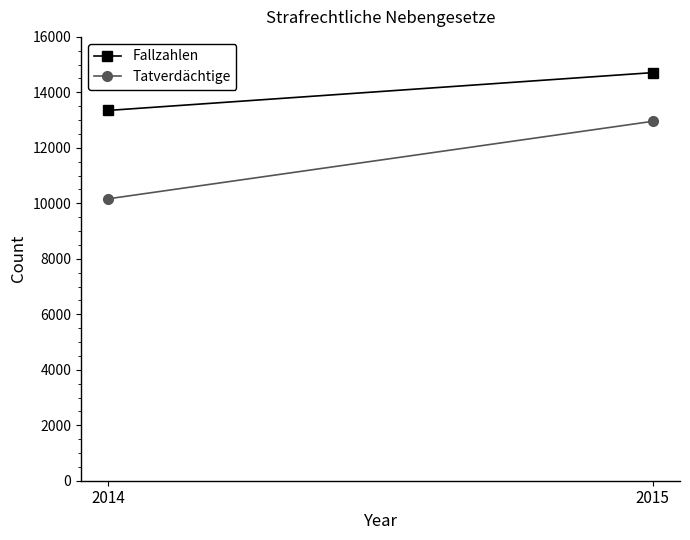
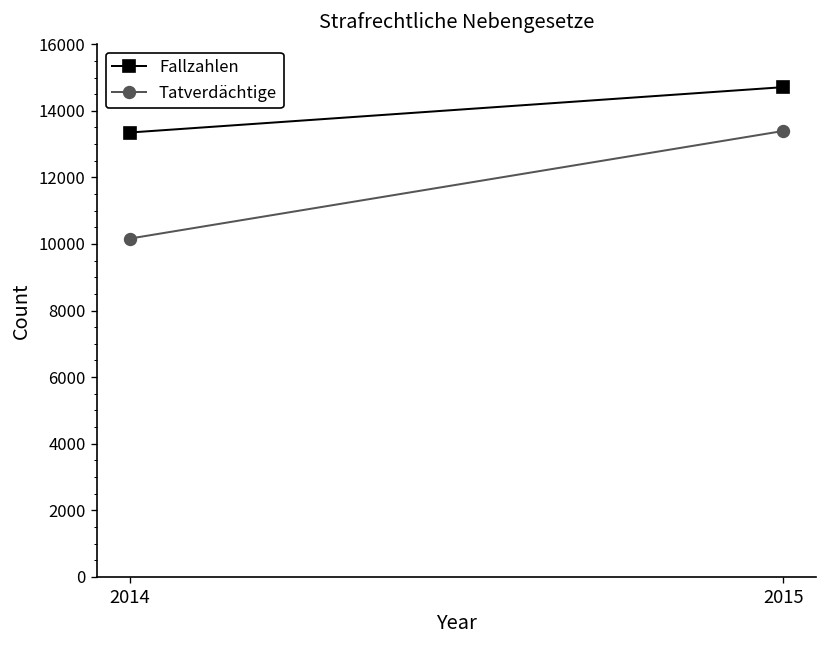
  {
    "Fallzahlen": {
      "2014": 13300,
      "2015": 14700
    },
    "Tatverdächtige": {
      "2014": 10200,
-     "2015": 13000
+     "2015": 13400
    }
  }
